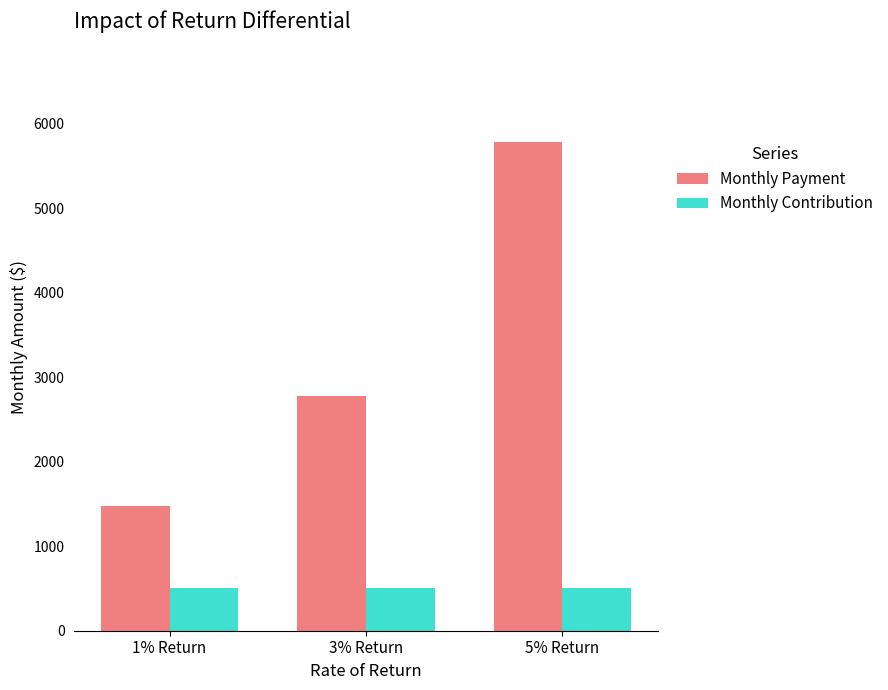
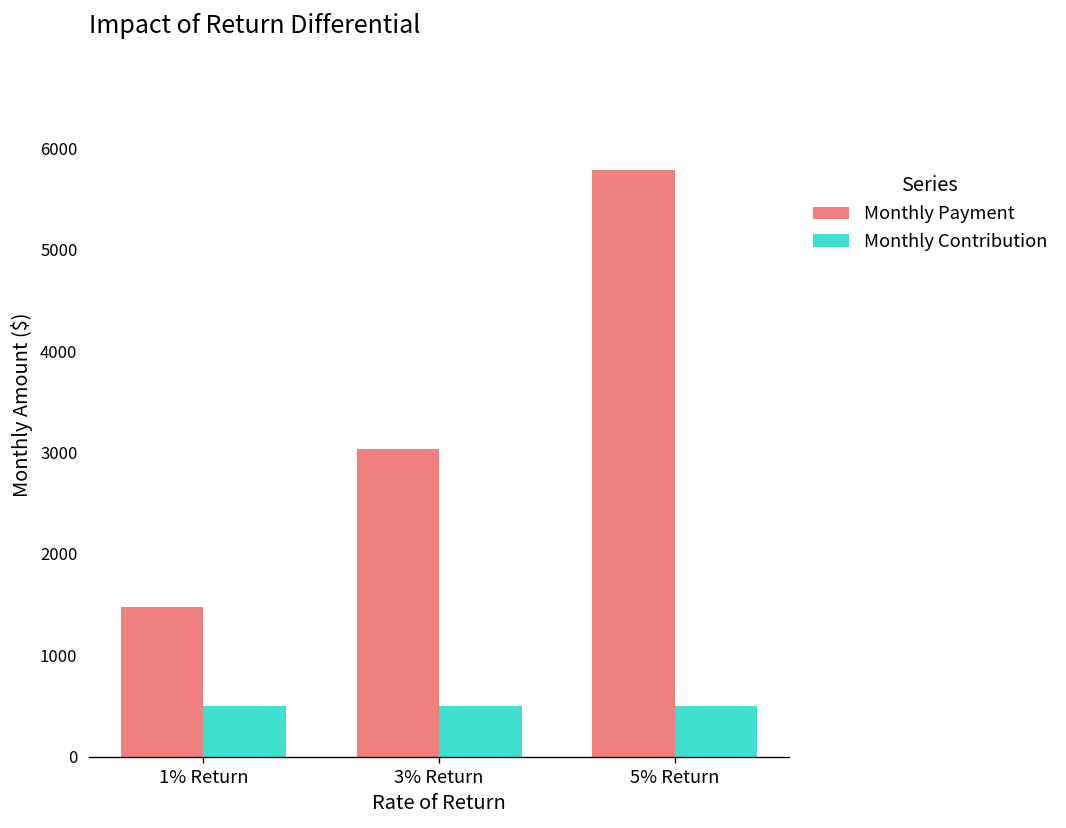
  {
    "Monthly Payment": {
      "1% Return": 1500,
-     "3% Return": 2800,
+     "3% Return": 3000,
      "5% Return": 5800
    },
    "Monthly Contribution": {
      "1% Return": 500,
      "3% Return": 500,
      "5% Return": 500
    }
  }
